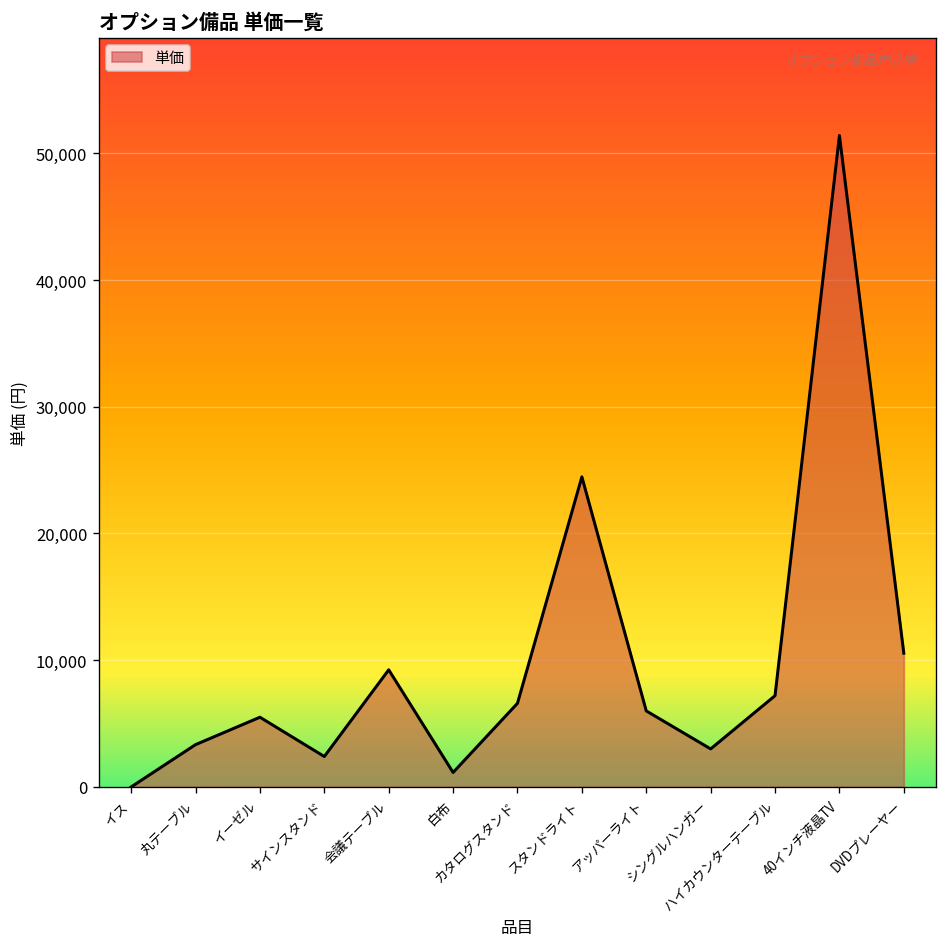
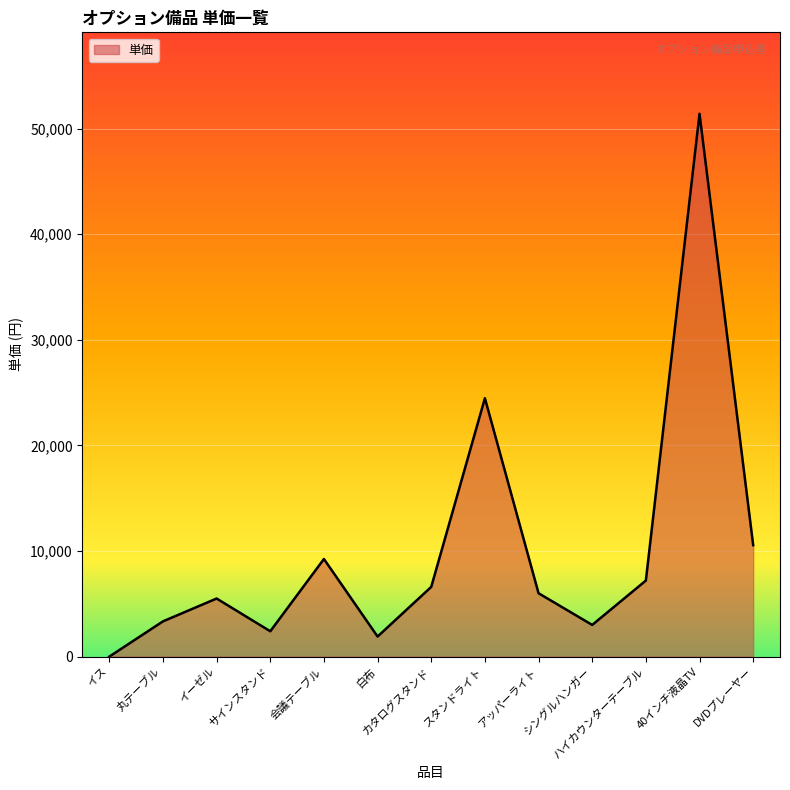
  {
    "イス": "0",
    "丸テーブル": "3,300",
    "イーゼル": "5,500",
    "サインスタンド": "2,400",
    "会議テーブル": "9,200",
-   "白布": "1,100",
+   "白布": "1,900",
    "カタログスタンド": "6,600",
    "スタンドライト": "24,500",
    "アッパーライト": "6,000",
    "シングルハンガー": "3,000",
    "ハイカウンターテーブル": "7,200",
    "40インチ液晶TV": "51,400",
    "DVDプレーヤー": "10,600"
  }
